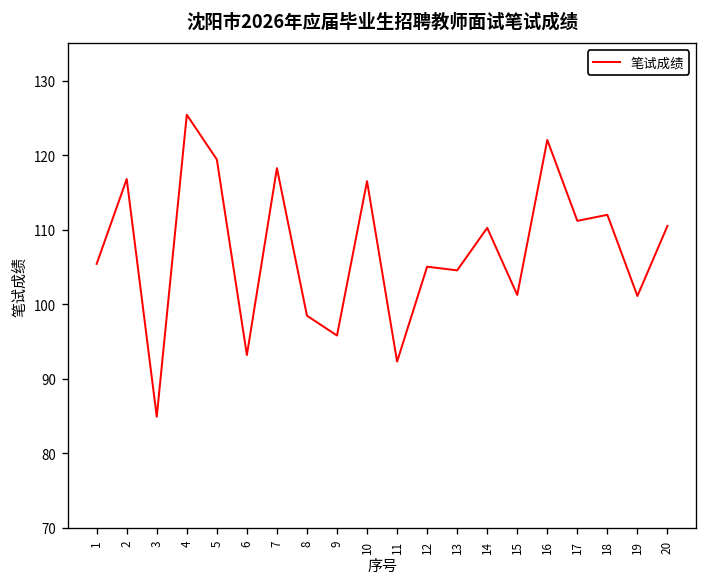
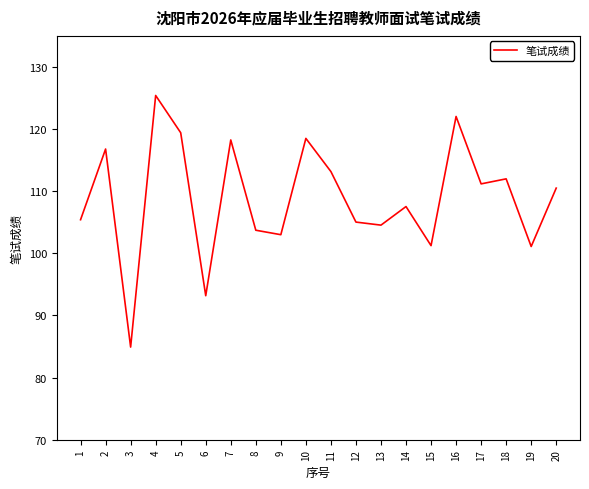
  {
    "1": 105,
    "2": 117,
    "3": 85,
    "4": 125,
    "5": 119,
    "6": 93,
    "7": 118,
-   "8": 98,
-   "9": 96,
-   "10": 117,
-   "11": 92,
+   "8": 104,
+   "9": 103,
+   "10": 119,
+   "11": 113,
    "12": 105,
    "13": 105,
-   "14": 110,
+   "14": 108,
    "15": 101,
    "16": 122,
    "17": 111,
    "18": 112,
    "19": 101,
    "20": 111
  }
